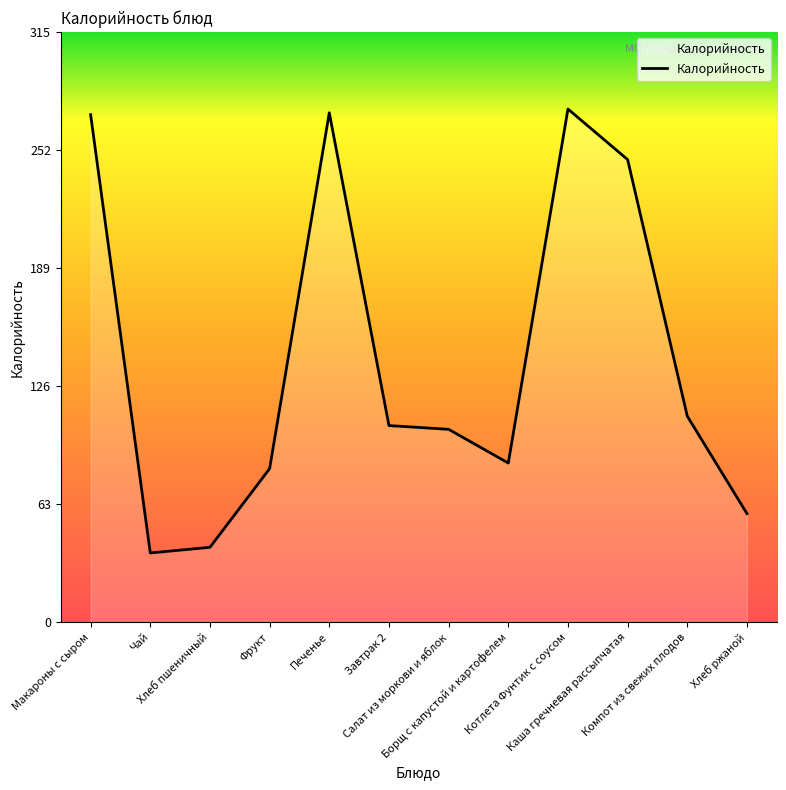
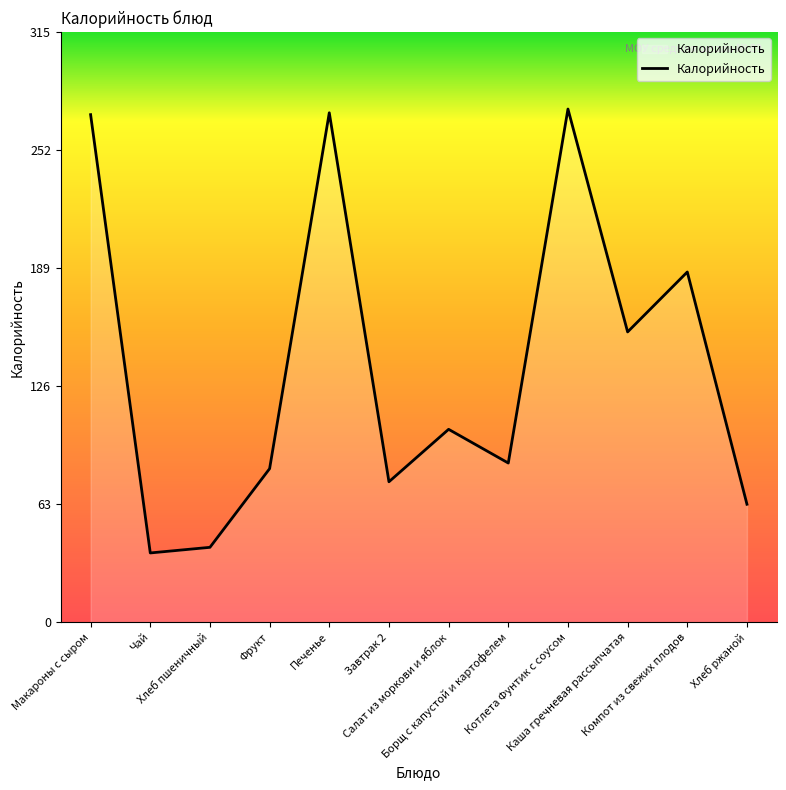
  {
    "Макароны с сыром": 271,
    "Чай": 37,
    "Хлеб пшеничный": 40,
    "Фрукт": 82,
    "Печенье": 272,
-   "Завтрак 2": 105,
+   "Завтрак 2": 75,
    "Салат из моркови и яблок": 103,
    "Борщ с капустой и картофелем": 85,
    "Котлета Фунтик с соусом": 274,
-   "Каша гречневая рассыпчатая": 247,
-   "Компот из свежих плодов": 110,
-   "Хлеб ржаной": 58
+   "Каша гречневая рассыпчатая": 155,
+   "Компот из свежих плодов": 187,
+   "Хлеб ржаной": 63
  }
